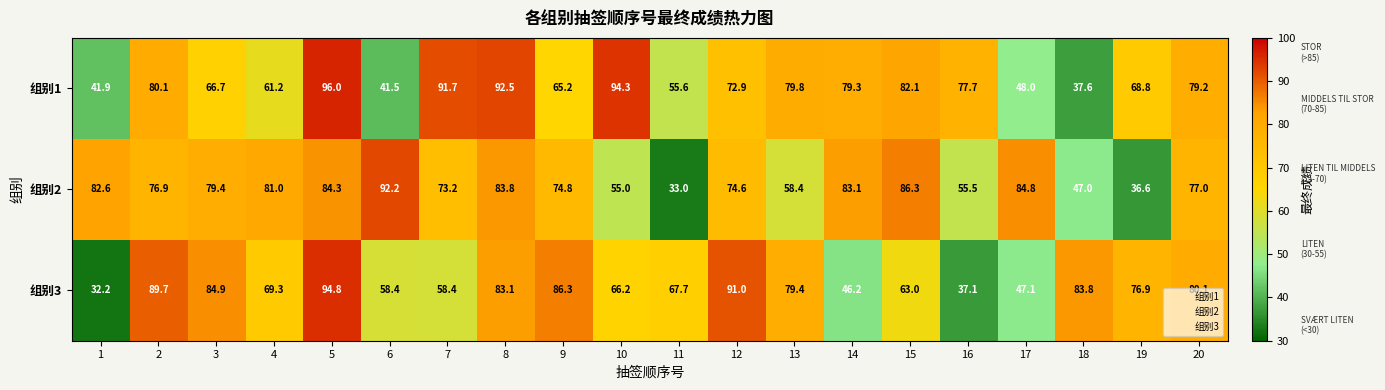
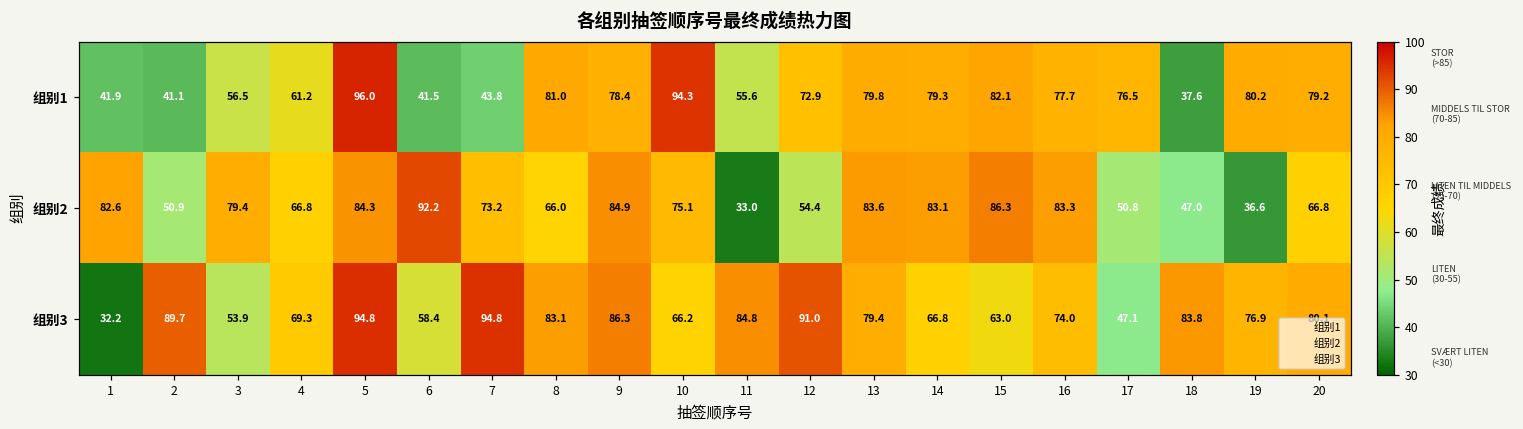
  {
    "组别1": {
      "1": 41.9,
-     "2": 80.1,
-     "3": 66.7,
+     "2": 41.1,
+     "3": 56.5,
      "4": 61.2,
      "5": 96.0,
      "6": 41.5,
-     "7": 91.7,
-     "8": 92.5,
-     "9": 65.2,
+     "7": 43.8,
+     "8": 81.0,
+     "9": 78.4,
      "10": 94.3,
      "11": 55.6,
      "12": 72.9,
      "13": 79.8,
      "14": 79.3,
      "15": 82.1,
      "16": 77.7,
-     "17": 48.0,
+     "17": 76.5,
      "18": 37.6,
-     "19": 68.8,
+     "19": 80.2,
      "20": 79.2
    },
    "组别2": {
      "1": 82.6,
-     "2": 76.9,
+     "2": 50.9,
      "3": 79.4,
-     "4": 81.0,
+     "4": 66.8,
      "5": 84.3,
      "6": 92.2,
      "7": 73.2,
-     "8": 83.8,
-     "9": 74.8,
-     "10": 55.0,
+     "8": 66.0,
+     "9": 84.9,
+     "10": 75.1,
      "11": 33.0,
-     "12": 74.6,
-     "13": 58.4,
+     "12": 54.4,
+     "13": 83.6,
      "14": 83.1,
      "15": 86.3,
-     "16": 55.5,
-     "17": 84.8,
+     "16": 83.3,
+     "17": 50.8,
      "18": 47.0,
      "19": 36.6,
-     "20": 77.0
+     "20": 66.8
    },
    "组别3": {
      "1": 32.2,
      "2": 89.7,
-     "3": 84.9,
+     "3": 53.9,
      "4": 69.3,
      "5": 94.8,
      "6": 58.4,
-     "7": 58.4,
+     "7": 94.8,
      "8": 83.1,
      "9": 86.3,
      "10": 66.2,
-     "11": 67.7,
+     "11": 84.8,
      "12": 91.0,
      "13": 79.4,
-     "14": 46.2,
+     "14": 66.8,
      "15": 63.0,
-     "16": 37.1,
+     "16": 74.0,
      "17": 47.1,
      "18": 83.8,
      "19": 76.9
    }
  }
